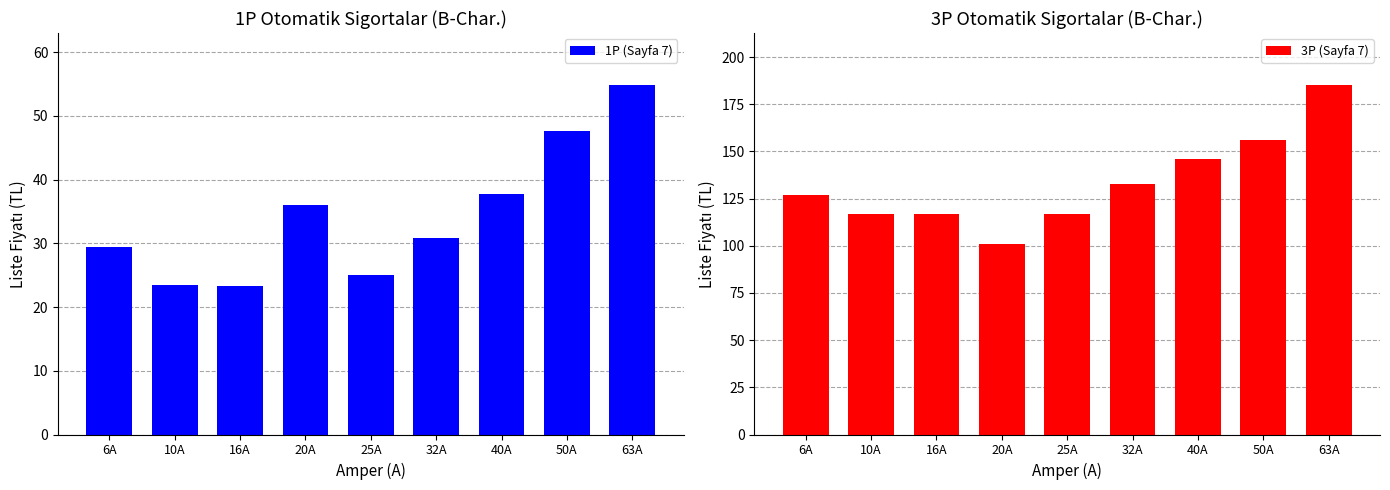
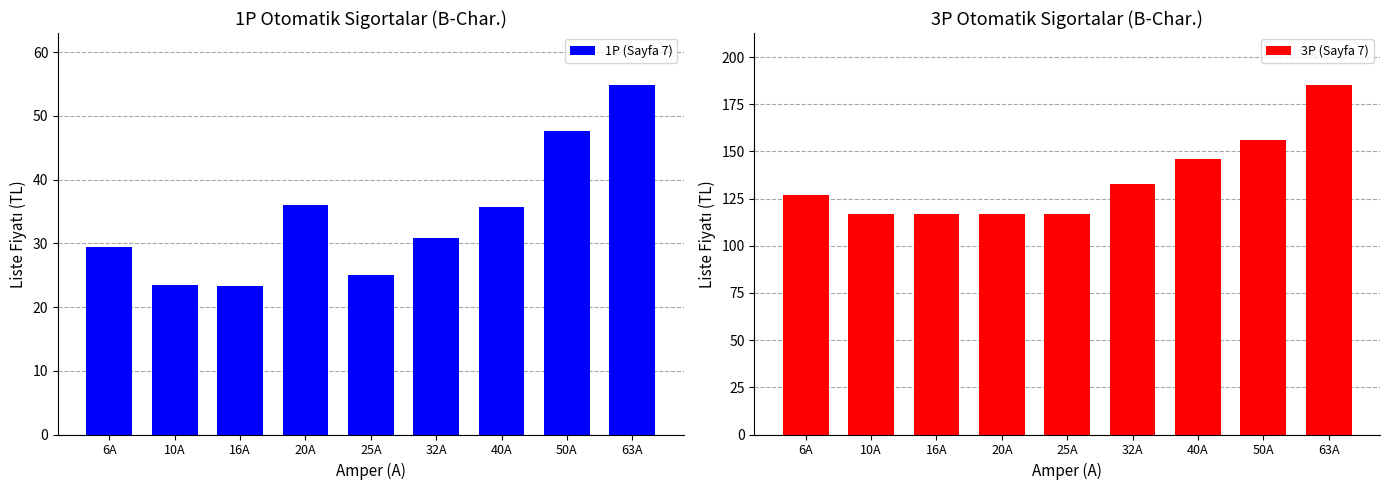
  {
    "1P Otomatik Sigortalar (B-Char.)": {
      "6A": 30,
      "10A": 24,
      "16A": 23,
      "20A": 36,
      "25A": 25,
      "32A": 31,
-     "40A": 38,
+     "40A": 36,
      "50A": 48,
      "63A": 55
    },
    "3P Otomatik Sigortalar (B-Char.)": {
      "6A": 127,
      "10A": 117,
      "16A": 117,
-     "20A": 101,
+     "20A": 117,
      "25A": 117,
      "32A": 133,
      "40A": 146,
      "50A": 156,
      "63A": 185
    }
  }
